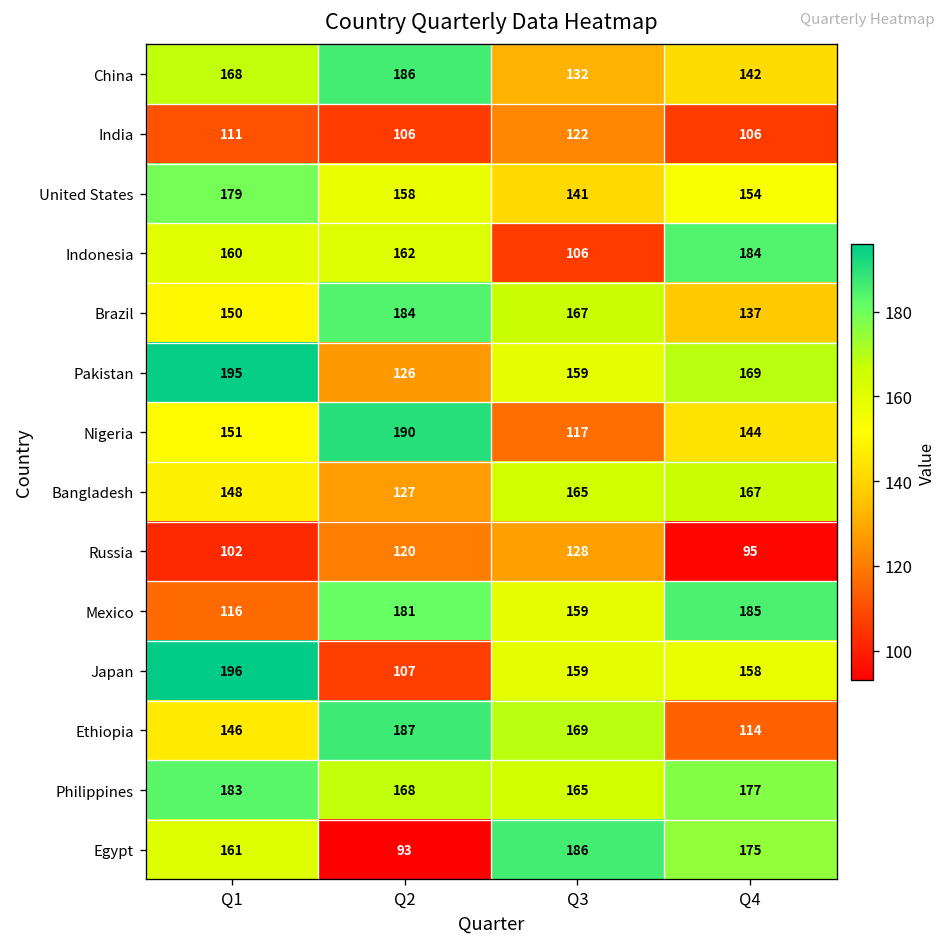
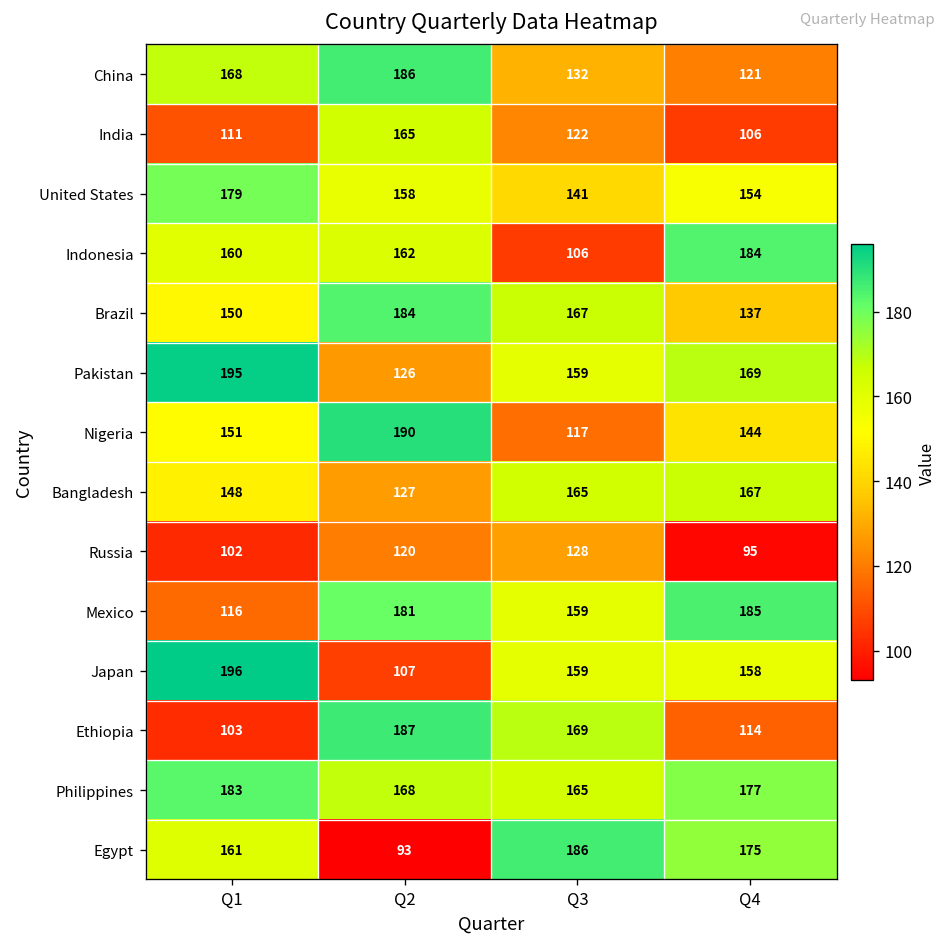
  {
    "China": {
      "Q1": 168,
      "Q2": 186,
      "Q3": 132,
-     "Q4": 142
+     "Q4": 121
    },
    "India": {
      "Q1": 111,
-     "Q2": 106,
+     "Q2": 165,
      "Q3": 122,
      "Q4": 106
    },
    "United States": {
      "Q1": 179,
      "Q2": 158,
      "Q3": 141,
      "Q4": 154
    },
    "Indonesia": {
      "Q1": 160,
      "Q2": 162,
      "Q3": 106,
      "Q4": 184
    },
    "Brazil": {
      "Q1": 150,
      "Q2": 184,
      "Q3": 167,
      "Q4": 137
    },
    "Pakistan": {
      "Q1": 195,
      "Q2": 126,
      "Q3": 159,
      "Q4": 169
    },
    "Nigeria": {
      "Q1": 151,
      "Q2": 190,
      "Q3": 117,
      "Q4": 144
    },
    "Bangladesh": {
      "Q1": 148,
      "Q2": 127,
      "Q3": 165,
      "Q4": 167
    },
    "Russia": {
      "Q1": 102,
      "Q2": 120,
      "Q3": 128,
      "Q4": 95
    },
    "Mexico": {
      "Q1": 116,
      "Q2": 181,
      "Q3": 159,
      "Q4": 185
    },
    "Japan": {
      "Q1": 196,
      "Q2": 107,
      "Q3": 159,
      "Q4": 158
    },
    "Ethiopia": {
-     "Q1": 146,
+     "Q1": 103,
      "Q2": 187,
      "Q3": 169,
      "Q4": 114
    },
    "Philippines": {
      "Q1": 183,
      "Q2": 168,
      "Q3": 165,
      "Q4": 177
    },
    "Egypt": {
      "Q1": 161,
      "Q2": 93,
      "Q3": 186,
      "Q4": 175
    }
  }
